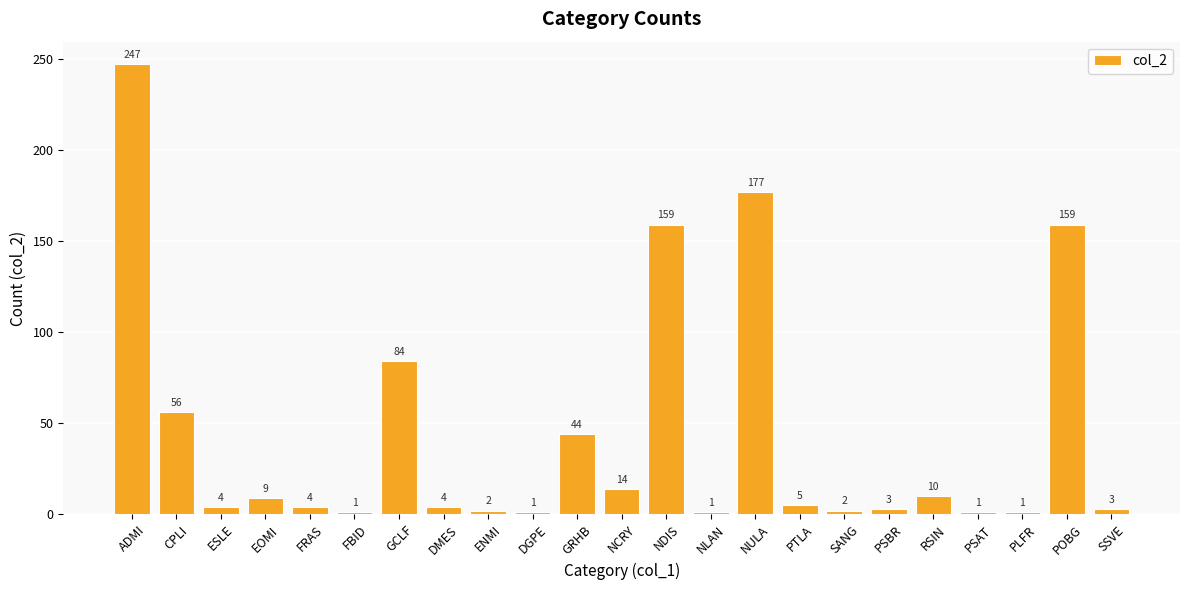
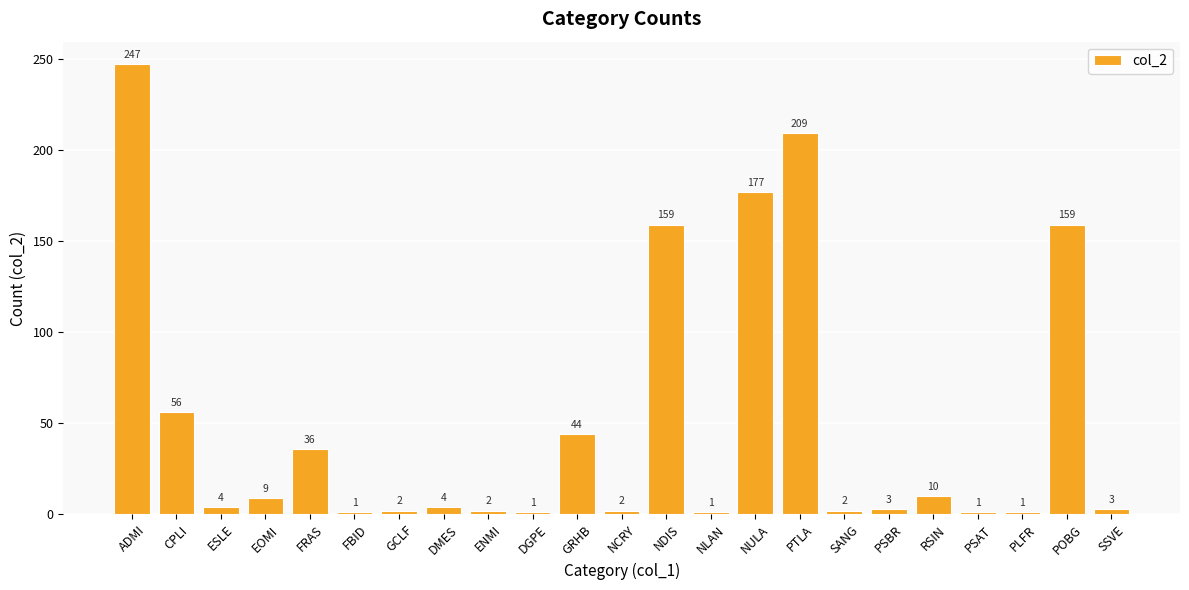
  {
    "ADMI": 247,
    "CPLI": 56,
    "ESLE": 4,
    "EOMI": 9,
-   "FRAS": 4,
+   "FRAS": 36,
    "FBID": 1,
-   "GCLF": 84,
+   "GCLF": 2,
    "DMES": 4,
    "ENMI": 2,
    "DGPE": 1,
    "GRHB": 44,
-   "NCRY": 14,
+   "NCRY": 2,
    "NDIS": 159,
    "NLAN": 1,
    "NULA": 177,
-   "PTLA": 5,
+   "PTLA": 209,
    "SANG": 2,
    "PSBR": 3,
    "RSIN": 10,
    "PSAT": 1,
    "PLFR": 1,
    "POBG": 159,
    "SSVE": 3
  }
